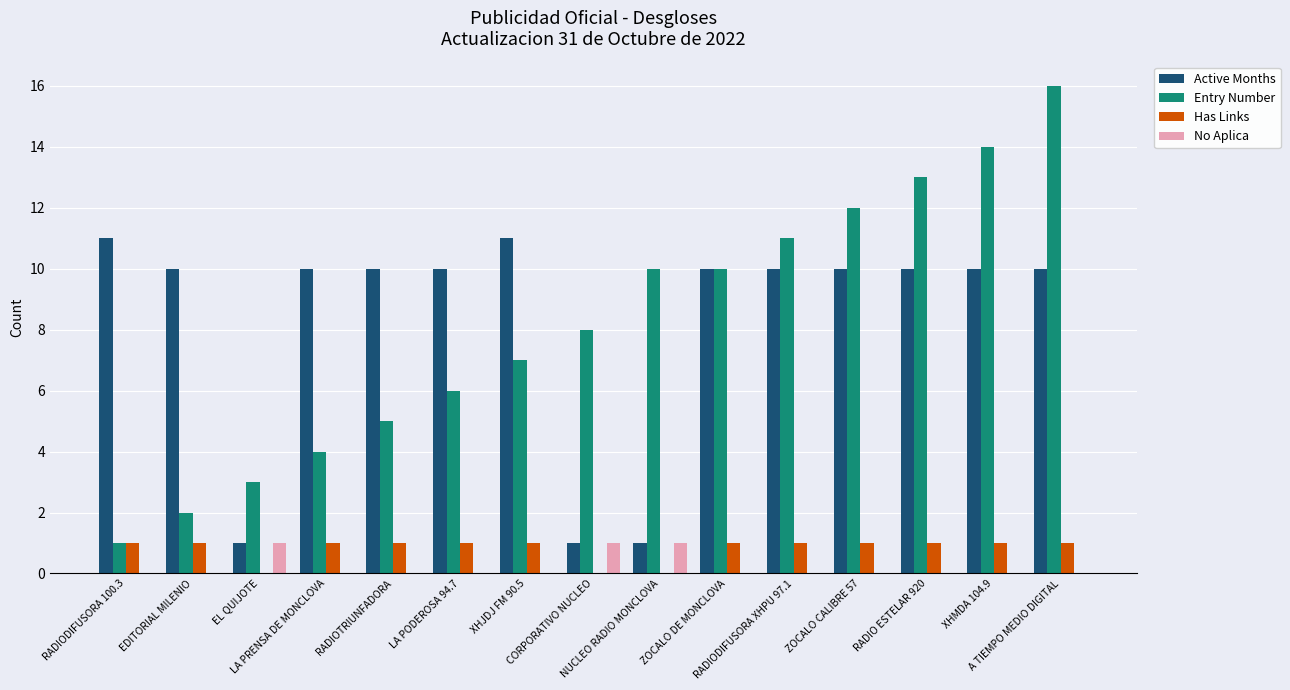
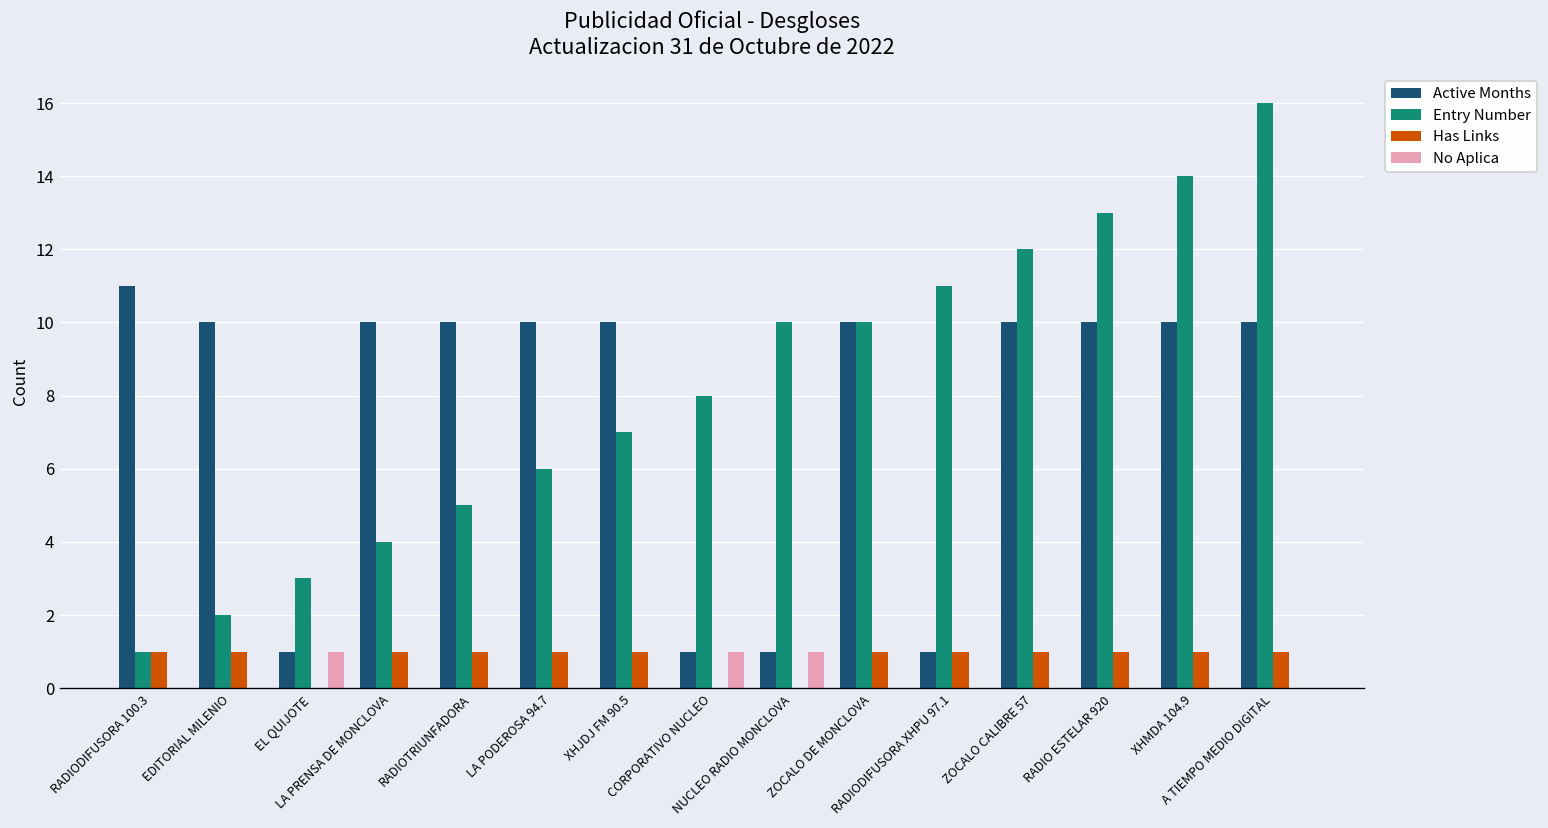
  {
    "Active Months": {
      "RADIODIFUSORA 100.3": 11,
      "EDITORIAL MILENIO": 10,
      "EL QUIJOTE": 1,
      "LA PRENSA DE MONCLOVA": 10,
      "RADIOTRIUNFADORA": 10,
      "LA PODEROSA 94.7": 10,
-     "XHJDJ FM 90.5": 11,
+     "XHJDJ FM 90.5": 10,
      "CORPORATIVO NUCLEO": 1,
      "NUCLEO RADIO MONCLOVA": 1,
      "ZOCALO DE MONCLOVA": 10,
-     "RADIODIFUSORA XHPU 97.1": 10,
+     "RADIODIFUSORA XHPU 97.1": 1,
      "ZOCALO CALIBRE 57": 10,
      "RADIO ESTELAR 920": 10,
      "XHMDA 104.9": 10,
      "A TIEMPO MEDIO DIGITAL": 10
    },
    "Entry Number": {
      "RADIODIFUSORA 100.3": 1,
      "EDITORIAL MILENIO": 2,
      "EL QUIJOTE": 3,
      "LA PRENSA DE MONCLOVA": 4,
      "RADIOTRIUNFADORA": 5,
      "LA PODEROSA 94.7": 6,
      "XHJDJ FM 90.5": 7,
      "CORPORATIVO NUCLEO": 8,
      "NUCLEO RADIO MONCLOVA": 10,
      "ZOCALO DE MONCLOVA": 10,
      "RADIODIFUSORA XHPU 97.1": 11,
      "ZOCALO CALIBRE 57": 12,
      "RADIO ESTELAR 920": 13,
      "XHMDA 104.9": 14,
      "A TIEMPO MEDIO DIGITAL": 16
    },
    "Has Links": {
      "RADIODIFUSORA 100.3": 1,
      "EDITORIAL MILENIO": 1,
      "EL QUIJOTE": 0,
      "LA PRENSA DE MONCLOVA": 1,
      "RADIOTRIUNFADORA": 1,
      "LA PODEROSA 94.7": 1,
      "XHJDJ FM 90.5": 1,
      "CORPORATIVO NUCLEO": 0,
      "NUCLEO RADIO MONCLOVA": 0,
      "ZOCALO DE MONCLOVA": 1,
      "RADIODIFUSORA XHPU 97.1": 1,
      "ZOCALO CALIBRE 57": 1,
      "RADIO ESTELAR 920": 1,
      "XHMDA 104.9": 1,
      "A TIEMPO MEDIO DIGITAL": 1
    },
    "No Aplica": {
      "RADIODIFUSORA 100.3": 0,
      "EDITORIAL MILENIO": 0,
      "EL QUIJOTE": 1,
      "LA PRENSA DE MONCLOVA": 0,
      "RADIOTRIUNFADORA": 0,
      "LA PODEROSA 94.7": 0,
      "XHJDJ FM 90.5": 0,
      "CORPORATIVO NUCLEO": 1,
      "NUCLEO RADIO MONCLOVA": 1,
      "ZOCALO DE MONCLOVA": 0,
      "RADIODIFUSORA XHPU 97.1": 0,
      "ZOCALO CALIBRE 57": 0,
      "RADIO ESTELAR 920": 0,
      "XHMDA 104.9": 0,
      "A TIEMPO MEDIO DIGITAL": 0
    }
  }
